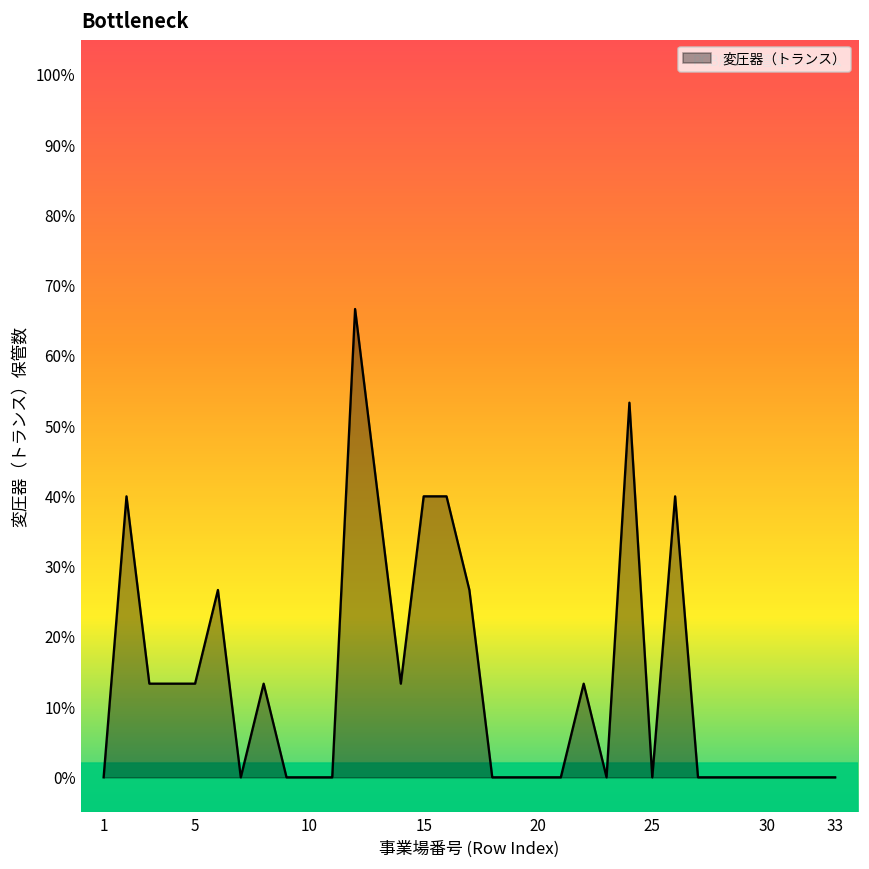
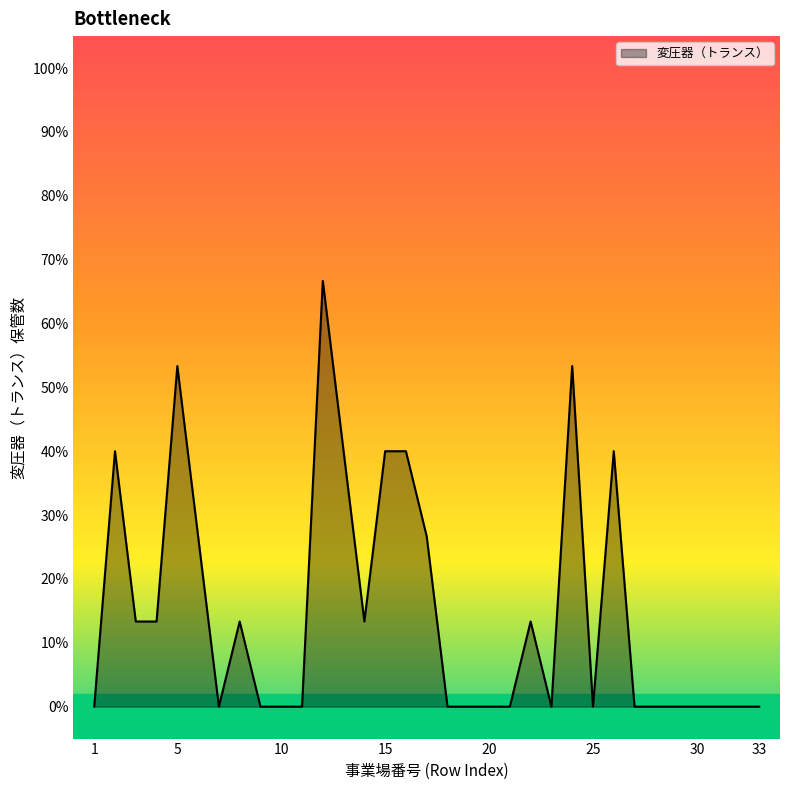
  {
-   "5": "13%",
+   "5": "53%",
    "15": "40%"
  }
